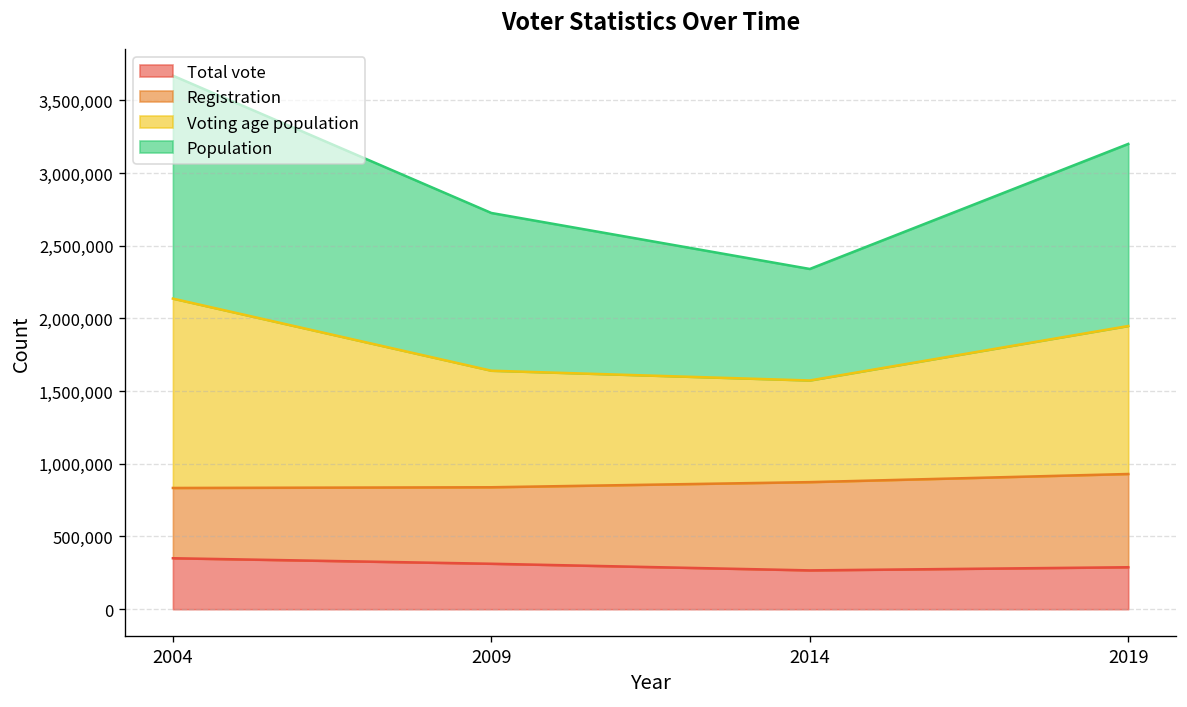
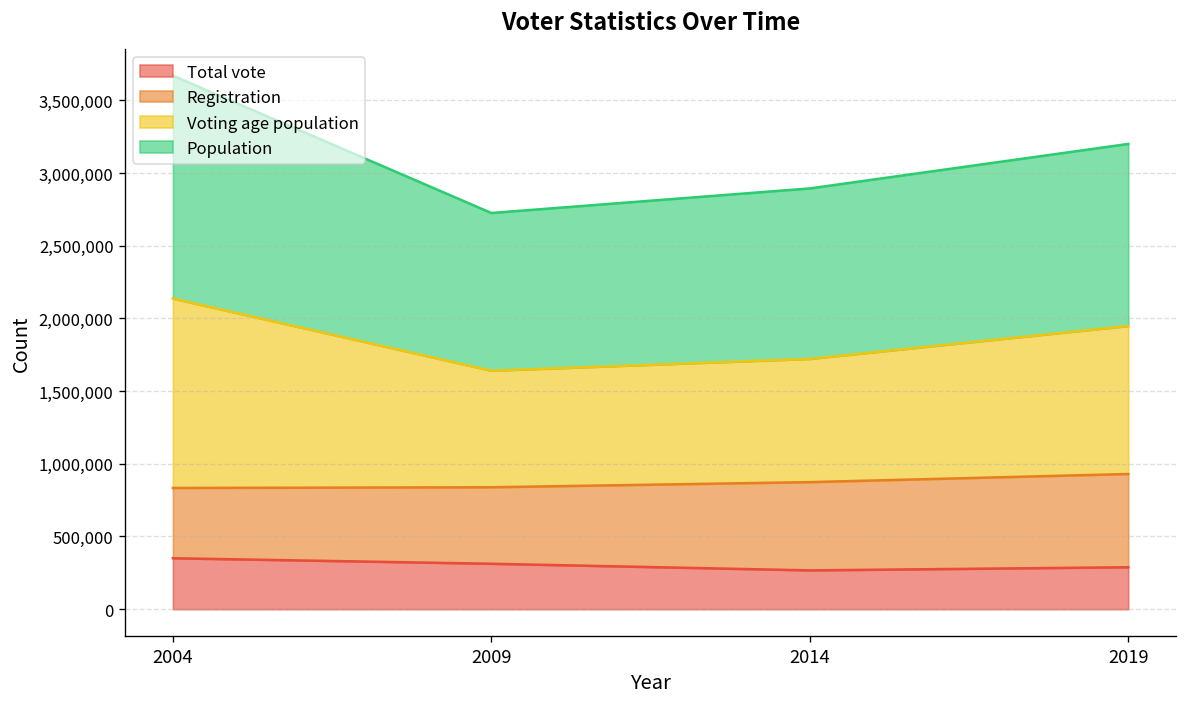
  {
    "Voting age population": {
      "2004": "1,300,000",
      "2009": "800,000",
-     "2014": "700,000",
+     "2014": "850,000",
      "2019": "1,020,000"
    },
    "Population": {
      "2009": "1,080,000",
-     "2014": "770,000",
+     "2014": "1,170,000",
      "2019": "1,250,000"
    }
  }
